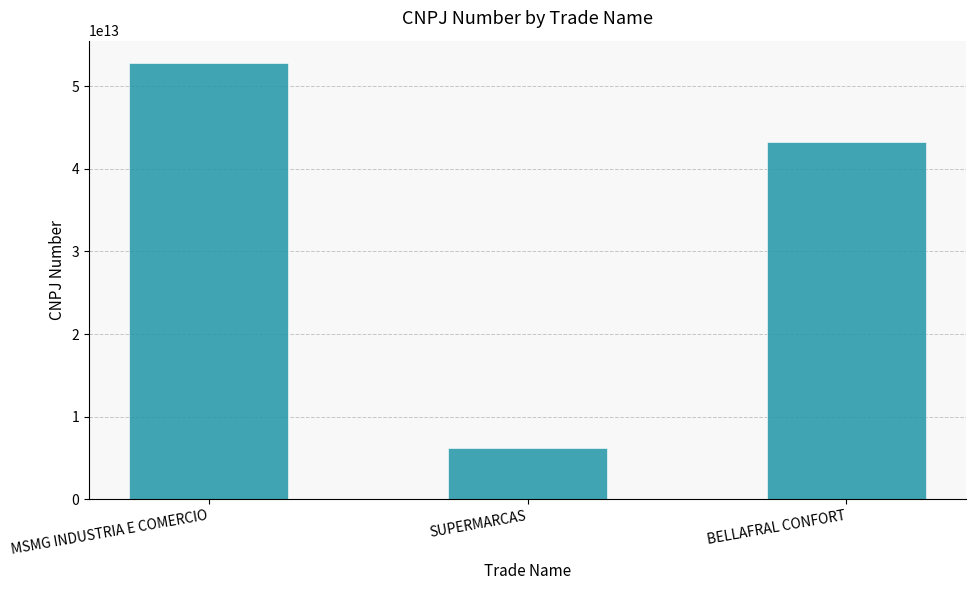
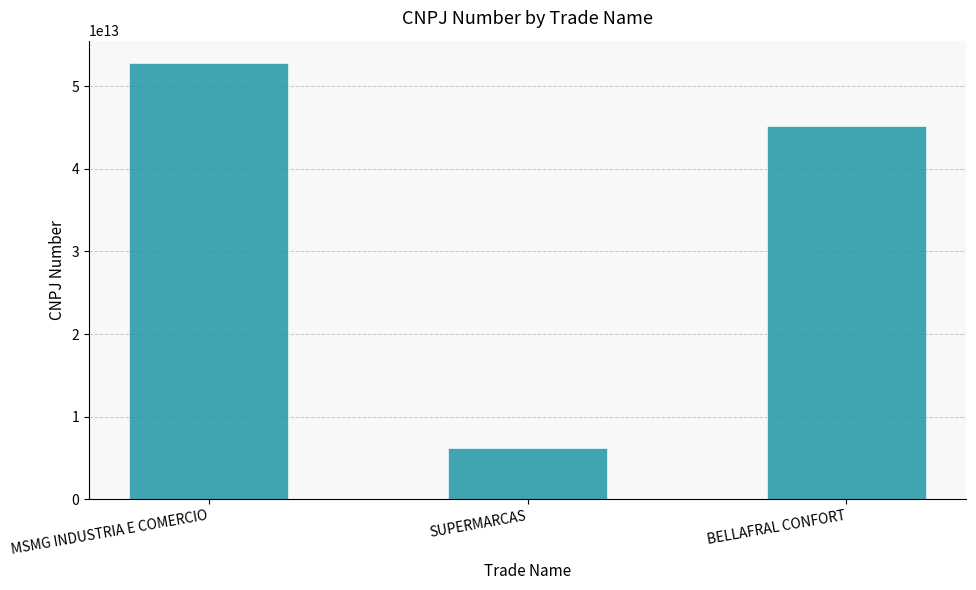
  {
    "MSMG INDUSTRIA E COMERCIO": 53000000000000,
    "SUPERMARCAS": 6000000000000,
-   "BELLAFRAL CONFORT": 43000000000000
+   "BELLAFRAL CONFORT": 45000000000000
  }
